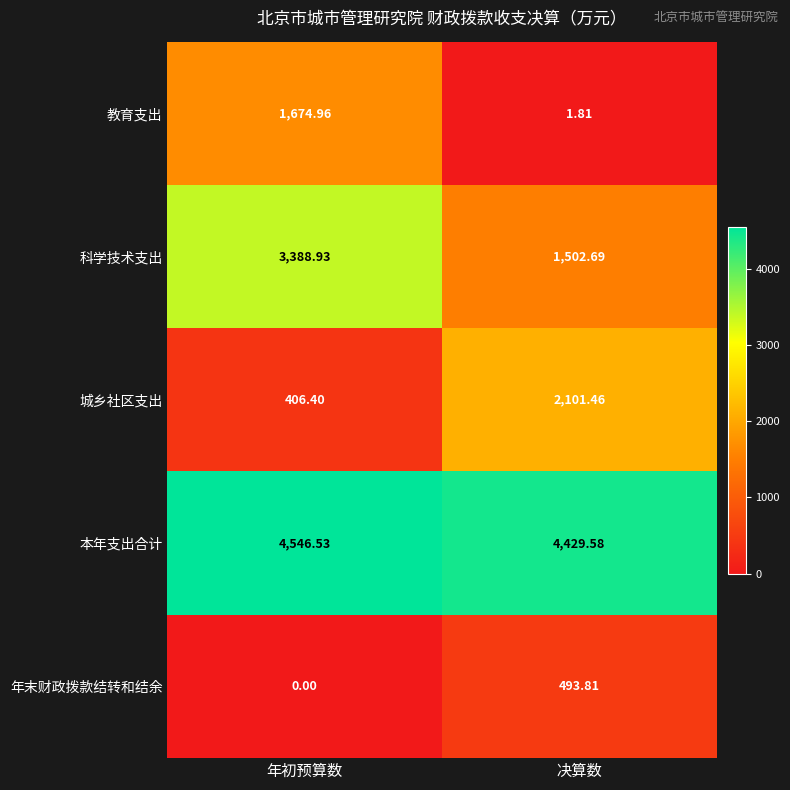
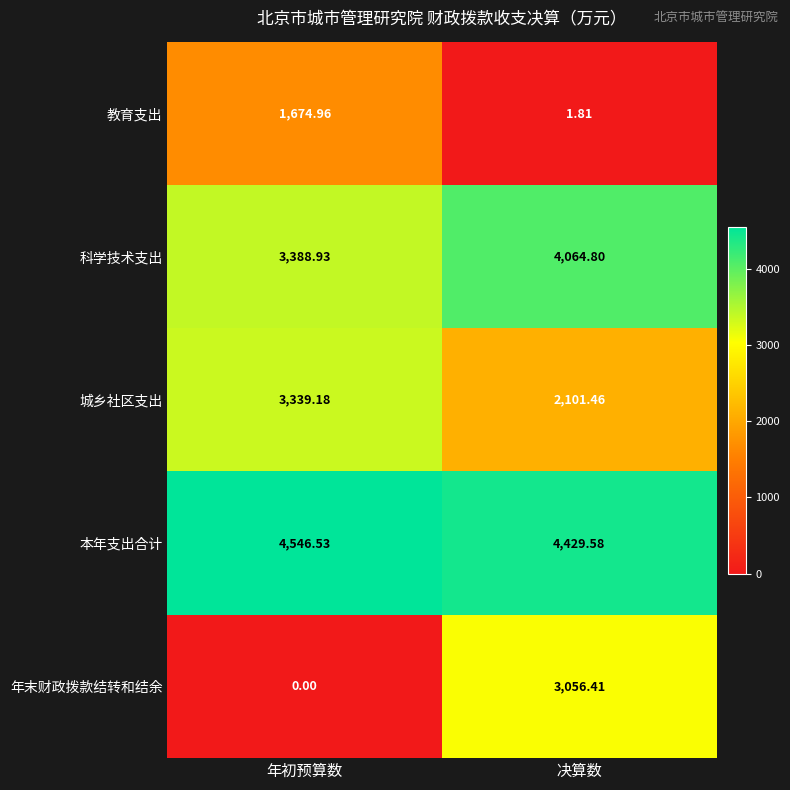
  {
    "教育支出": {
      "年初预算数": "1,674.96",
      "决算数": "1.81"
    },
    "科学技术支出": {
      "年初预算数": "3,388.93",
-     "决算数": "1,502.69"
+     "决算数": "4,064.80"
    },
    "城乡社区支出": {
-     "年初预算数": "406.40",
+     "年初预算数": "3,339.18",
      "决算数": "2,101.46"
    },
    "本年支出合计": {
      "年初预算数": "4,546.53",
      "决算数": "4,429.58"
    },
    "年末财政拨款结转和结余": {
      "年初预算数": "0.00",
-     "决算数": "493.81"
+     "决算数": "3,056.41"
    }
  }
